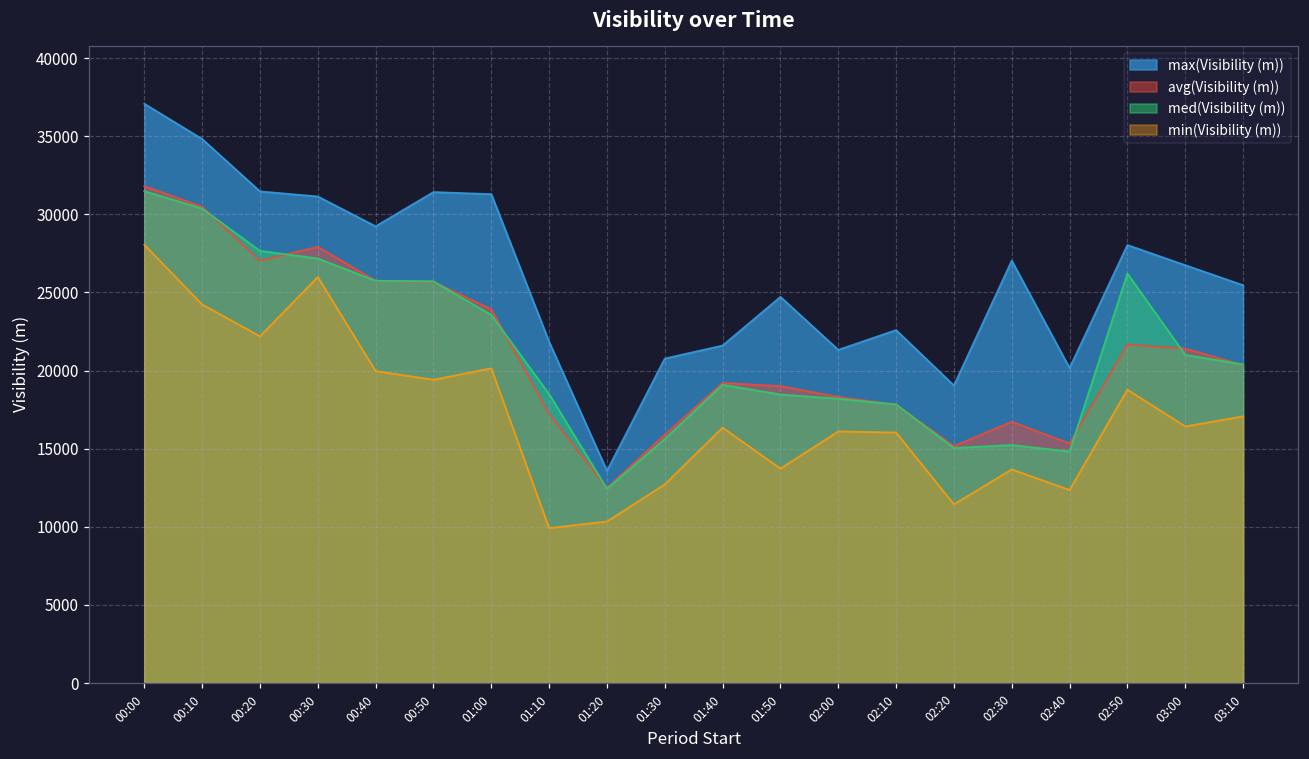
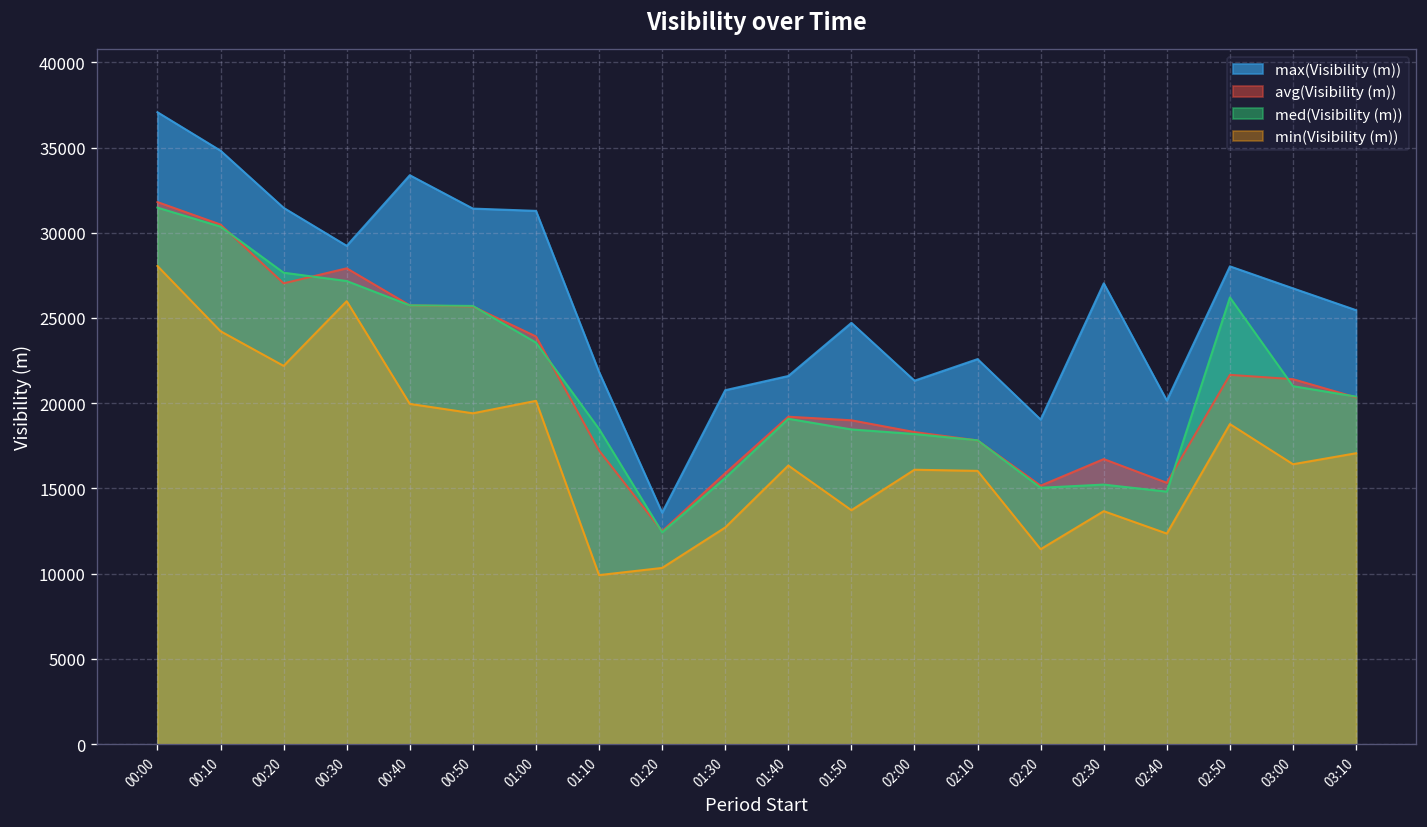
  {
    "max(Visibility (m))": {
      "00:00": 37100,
      "00:10": 34800,
      "00:20": 31500,
-     "00:30": 31100,
-     "00:40": 29200,
+     "00:30": 29200,
+     "00:40": 33400,
      "00:50": 31400,
      "01:00": 31300,
      "01:10": 21800,
      "01:20": 13600,
      "01:30": 20800,
      "01:40": 21600,
      "01:50": 24700,
      "02:00": 21300,
      "02:10": 22600,
      "02:20": 19000,
      "02:30": 27000,
      "02:40": 20200,
      "02:50": 28000,
      "03:00": 26700,
      "03:10": 25500
    },
    "med(Visibility (m))": {
      "00:00": 31500,
      "00:20": 27700,
      "00:30": 27200,
      "01:00": 23600,
      "01:10": 18500,
      "01:30": 15600,
      "01:50": 18500,
      "02:30": 15200,
      "02:40": 14800,
      "02:50": 26200,
      "03:00": 21000
    }
  }
